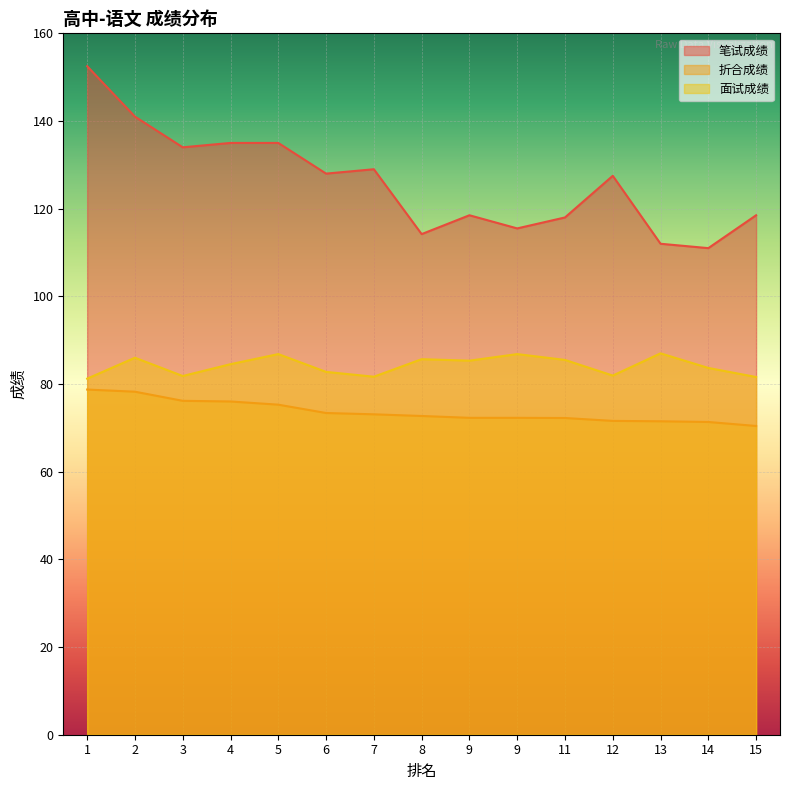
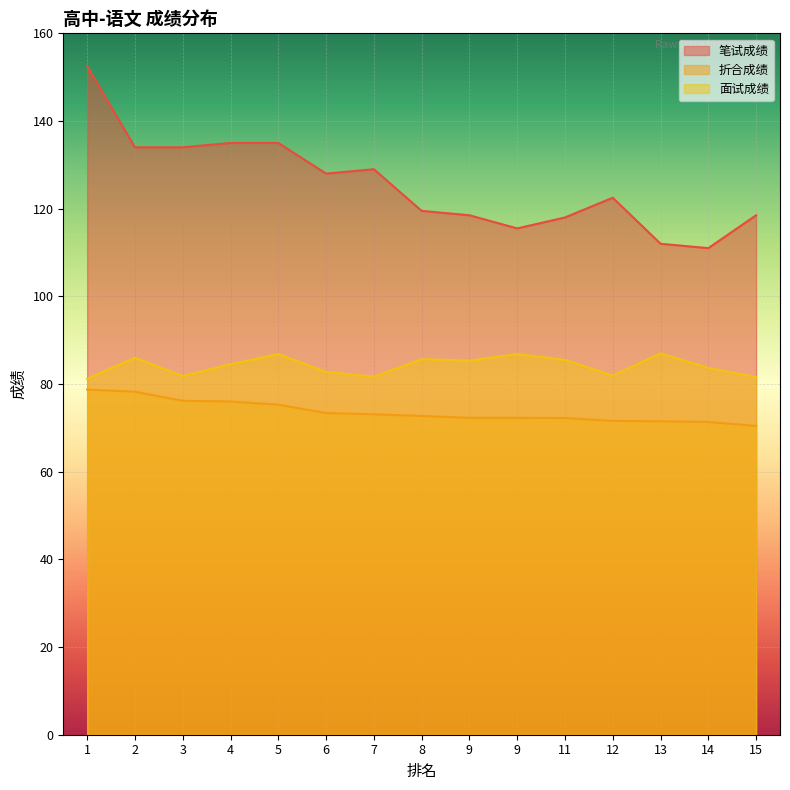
  {
    "笔试成绩": {
      "1": 153,
-     "2": 141,
+     "2": 134,
      "3": 134,
      "4": 135,
      "5": 135,
      "6": 128,
      "7": 129,
-     "8": 114,
+     "8": 120,
      "11": 118,
-     "12": 128,
+     "12": 123,
      "13": 112,
      "14": 111,
      "15": 119
    }
  }
